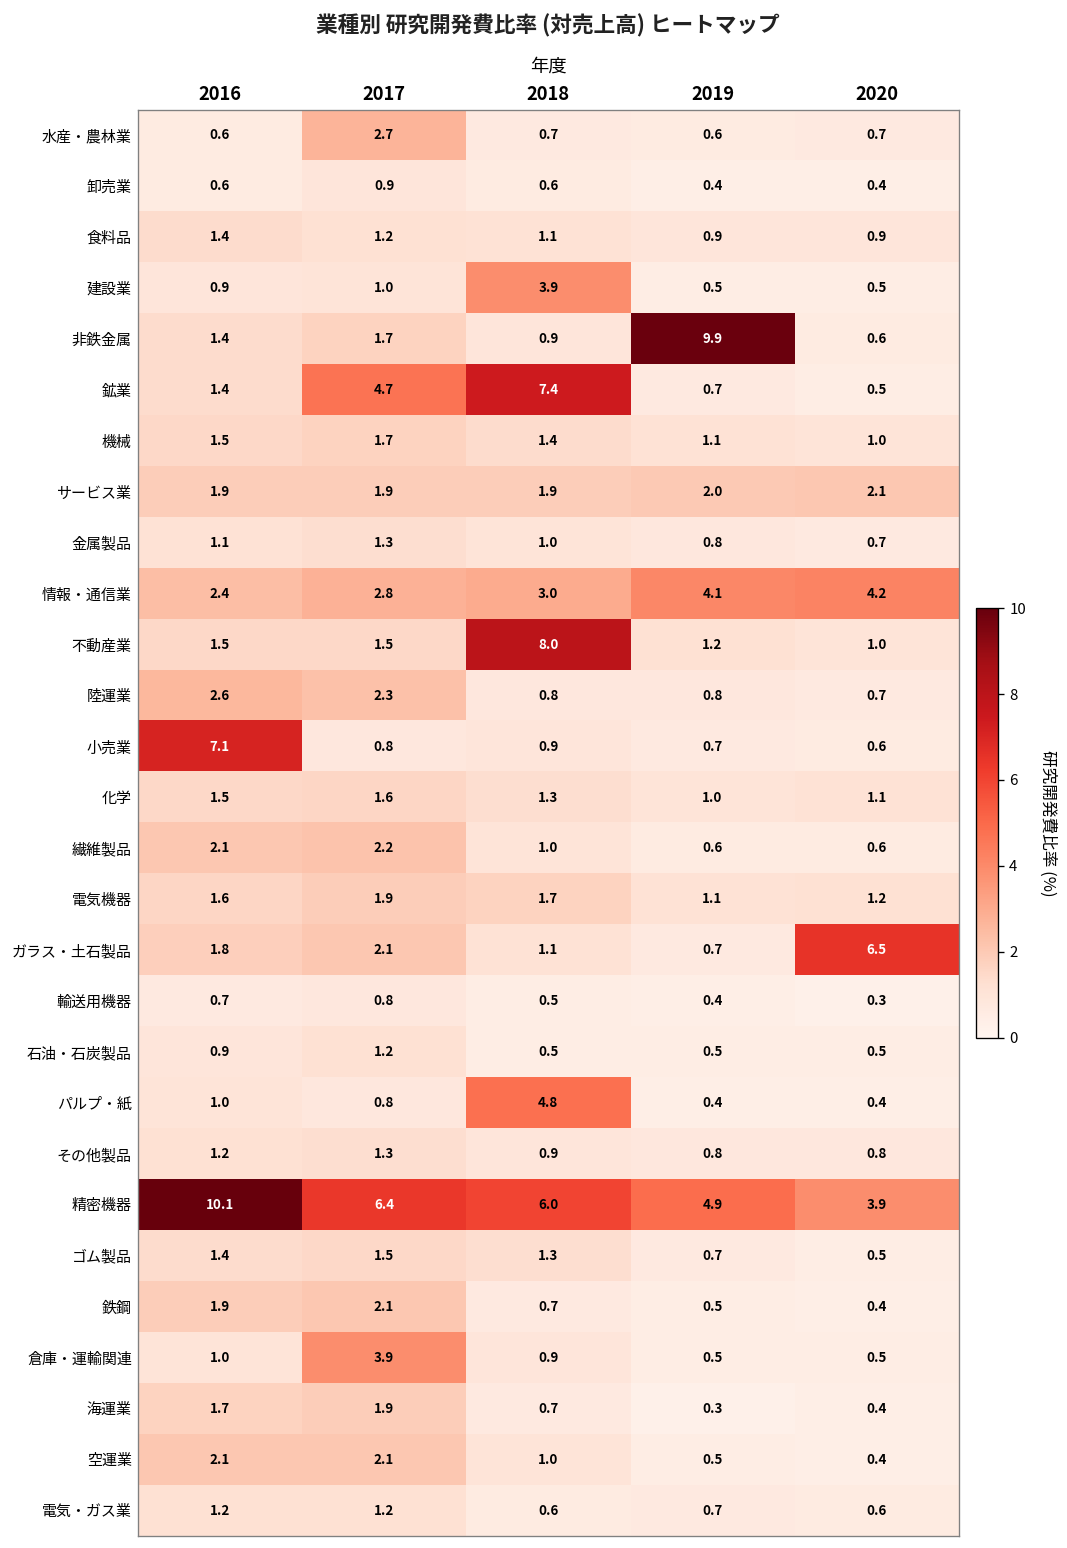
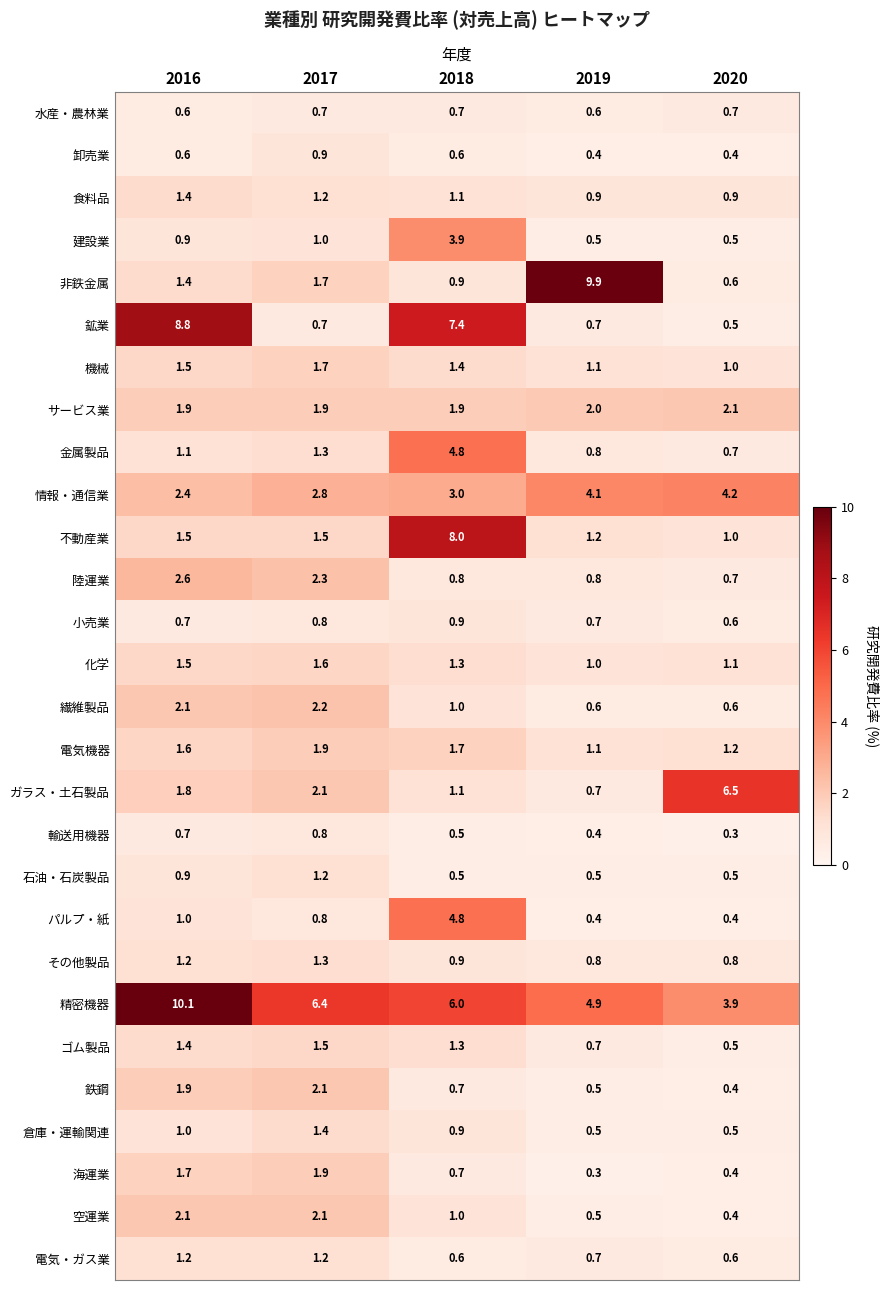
  {
    "水産・農林業": {
      "2016": 0.6,
-     "2017": 2.7,
+     "2017": 0.7,
      "2018": 0.7,
      "2019": 0.6,
      "2020": 0.7
    },
    "卸売業": {
      "2016": 0.6,
      "2017": 0.9,
      "2018": 0.6,
      "2019": 0.4,
      "2020": 0.4
    },
    "食料品": {
      "2016": 1.4,
      "2017": 1.2,
      "2018": 1.1,
      "2019": 0.9,
      "2020": 0.9
    },
    "建設業": {
      "2016": 0.9,
      "2017": 1.0,
      "2018": 3.9,
      "2019": 0.5,
      "2020": 0.5
    },
    "非鉄金属": {
      "2016": 1.4,
      "2017": 1.7,
      "2018": 0.9,
      "2019": 9.9,
      "2020": 0.6
    },
    "鉱業": {
-     "2016": 1.4,
-     "2017": 4.7,
+     "2016": 8.8,
+     "2017": 0.7,
      "2018": 7.4,
      "2019": 0.7,
      "2020": 0.5
    },
    "機械": {
      "2016": 1.5,
      "2017": 1.7,
      "2018": 1.4,
      "2019": 1.1,
      "2020": 1.0
    },
    "サービス業": {
      "2016": 1.9,
      "2017": 1.9,
      "2018": 1.9,
      "2019": 2.0,
      "2020": 2.1
    },
    "金属製品": {
      "2016": 1.1,
      "2017": 1.3,
-     "2018": 1.0,
+     "2018": 4.8,
      "2019": 0.8,
      "2020": 0.7
    },
    "情報・通信業": {
      "2016": 2.4,
      "2017": 2.8,
      "2018": 3.0,
      "2019": 4.1,
      "2020": 4.2
    },
    "不動産業": {
      "2016": 1.5,
      "2017": 1.5,
      "2018": 8.0,
      "2019": 1.2,
      "2020": 1.0
    },
    "陸運業": {
      "2016": 2.6,
      "2017": 2.3,
      "2018": 0.8,
      "2019": 0.8,
      "2020": 0.7
    },
    "小売業": {
-     "2016": 7.1,
+     "2016": 0.7,
      "2017": 0.8,
      "2018": 0.9,
      "2019": 0.7,
      "2020": 0.6
    },
    "化学": {
      "2016": 1.5,
      "2017": 1.6,
      "2018": 1.3,
      "2019": 1.0,
      "2020": 1.1
    },
    "繊維製品": {
      "2016": 2.1,
      "2017": 2.2,
      "2018": 1.0,
      "2019": 0.6,
      "2020": 0.6
    },
    "電気機器": {
      "2016": 1.6,
      "2017": 1.9,
      "2018": 1.7,
      "2019": 1.1,
      "2020": 1.2
    },
    "ガラス・土石製品": {
      "2016": 1.8,
      "2017": 2.1,
      "2018": 1.1,
      "2019": 0.7,
      "2020": 6.5
    },
    "輸送用機器": {
      "2016": 0.7,
      "2017": 0.8,
      "2018": 0.5,
      "2019": 0.4,
      "2020": 0.3
    },
    "石油・石炭製品": {
      "2016": 0.9,
      "2017": 1.2,
      "2018": 0.5,
      "2019": 0.5,
      "2020": 0.5
    },
    "パルプ・紙": {
      "2016": 1.0,
      "2017": 0.8,
      "2018": 4.8,
      "2019": 0.4,
      "2020": 0.4
    },
    "その他製品": {
      "2016": 1.2,
      "2017": 1.3,
      "2018": 0.9,
      "2019": 0.8,
      "2020": 0.8
    },
    "精密機器": {
      "2016": 10.1,
      "2017": 6.4,
      "2018": 6.0,
      "2019": 4.9,
      "2020": 3.9
    },
    "ゴム製品": {
      "2016": 1.4,
      "2017": 1.5,
      "2018": 1.3,
      "2019": 0.7,
      "2020": 0.5
    },
    "鉄鋼": {
      "2016": 1.9,
      "2017": 2.1,
      "2018": 0.7,
      "2019": 0.5,
      "2020": 0.4
    },
    "倉庫・運輸関連": {
      "2016": 1.0,
-     "2017": 3.9,
+     "2017": 1.4,
      "2018": 0.9,
      "2019": 0.5,
      "2020": 0.5
    },
    "海運業": {
      "2016": 1.7,
      "2017": 1.9,
      "2018": 0.7,
      "2019": 0.3,
      "2020": 0.4
    },
    "空運業": {
      "2016": 2.1,
      "2017": 2.1,
      "2018": 1.0,
      "2019": 0.5,
      "2020": 0.4
    },
    "電気・ガス業": {
      "2016": 1.2,
      "2017": 1.2,
      "2018": 0.6,
      "2019": 0.7,
      "2020": 0.6
    }
  }
